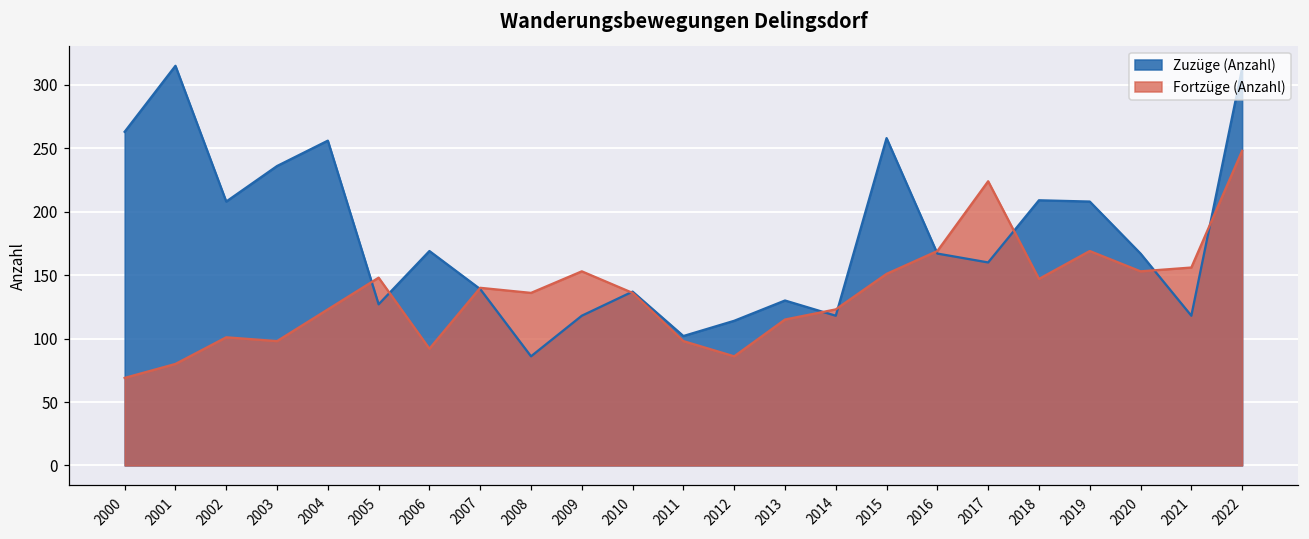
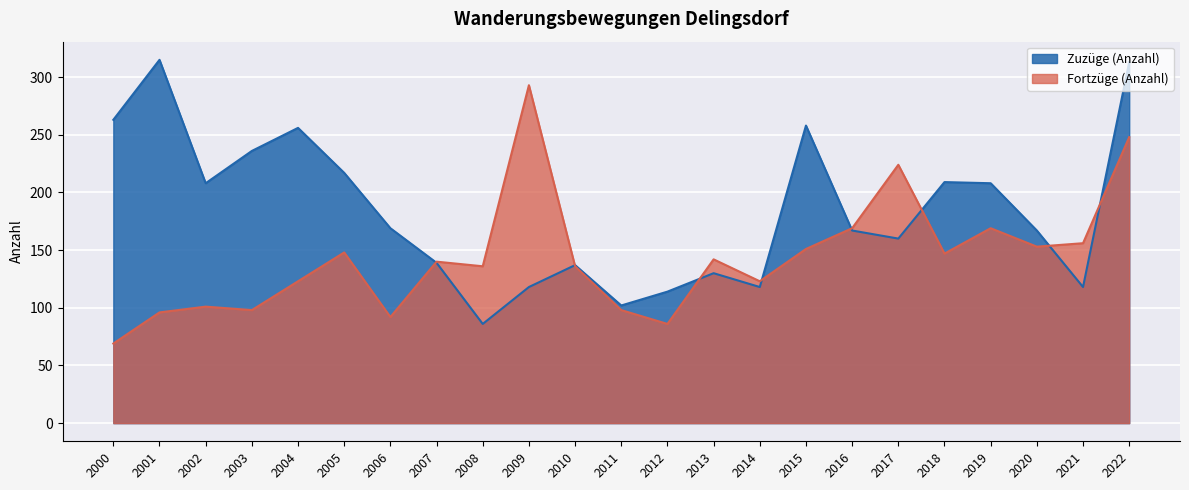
  {
    "Zuzüge (Anzahl)": {
      "2000": 263,
      "2001": 315,
      "2002": 208,
      "2003": 236,
      "2004": 256,
-     "2005": 127,
+     "2005": 217,
      "2006": 169,
      "2008": 86,
      "2009": 118,
      "2011": 102,
      "2012": 114,
      "2013": 130,
      "2014": 118,
      "2015": 258,
      "2017": 160,
      "2018": 209,
      "2019": 208,
      "2020": 167,
      "2021": 118
    },
    "Fortzüge (Anzahl)": {
      "2000": 69,
-     "2001": 80,
+     "2001": 96,
      "2002": 101,
      "2003": 98,
      "2004": 123,
      "2005": 148,
      "2006": 92,
      "2008": 136,
-     "2009": 153,
+     "2009": 293,
      "2011": 98,
      "2012": 86,
-     "2013": 115,
+     "2013": 142,
      "2014": 123,
      "2015": 151,
      "2017": 224,
      "2018": 147,
      "2019": 169,
      "2020": 153,
      "2021": 156,
      "2022": 248
    }
  }
